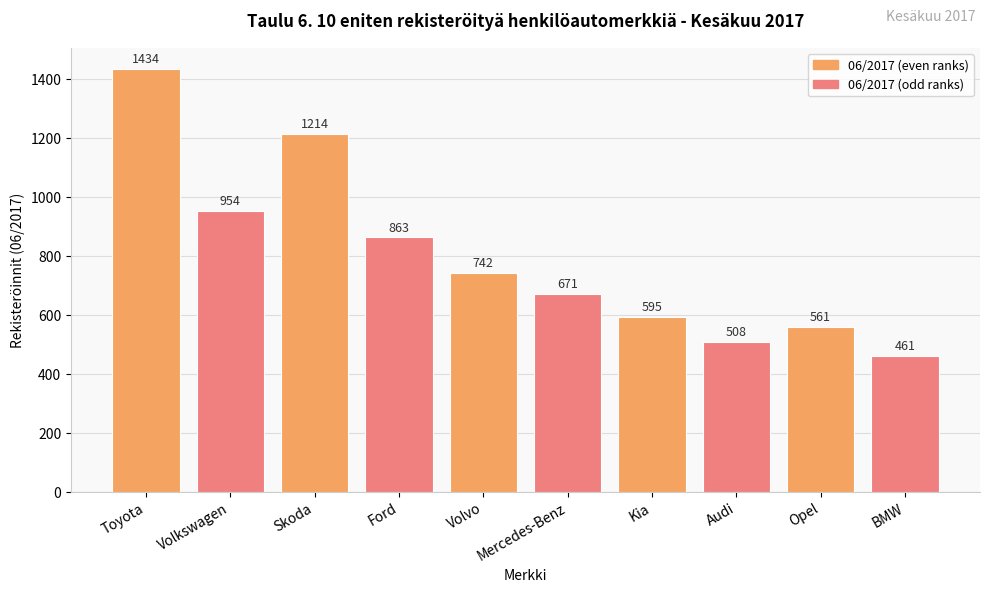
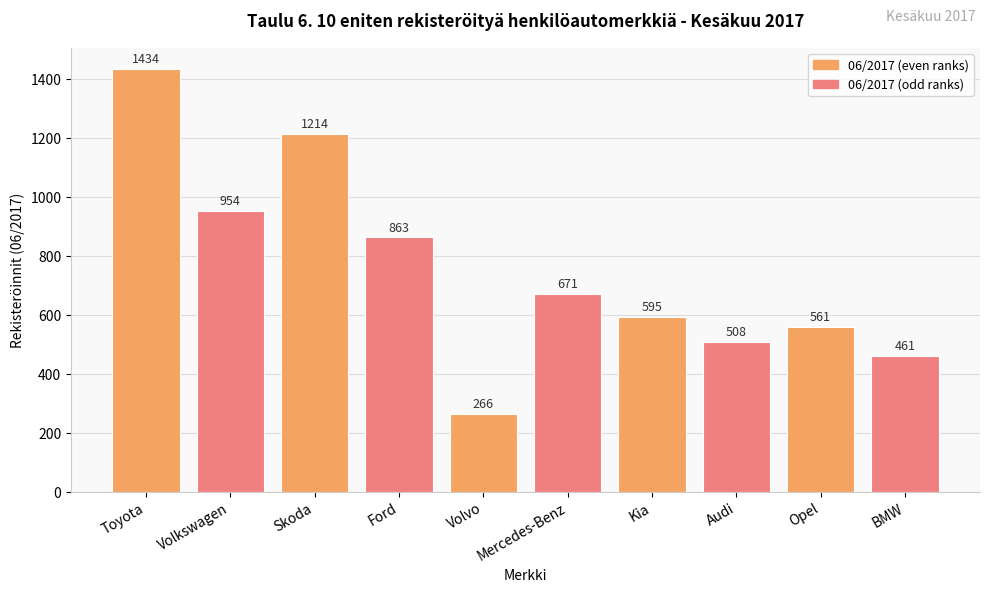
  {
    "Toyota": 1434,
    "Volkswagen": 954,
    "Skoda": 1214,
    "Ford": 863,
-   "Volvo": 742,
+   "Volvo": 266,
    "Mercedes-Benz": 671,
    "Kia": 595,
    "Audi": 508,
    "Opel": 561,
    "BMW": 461
  }
